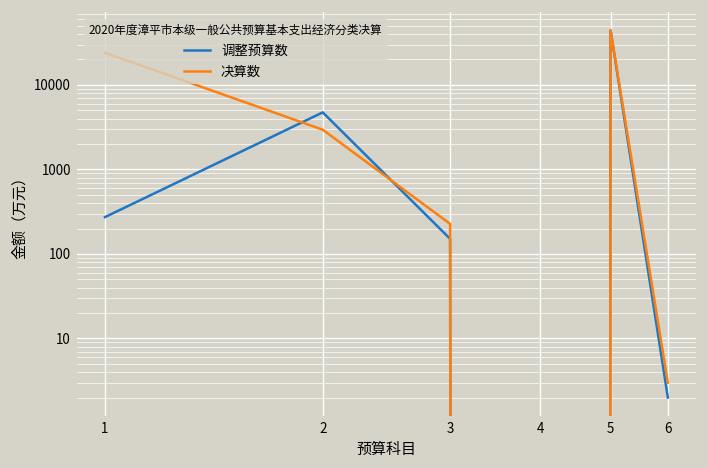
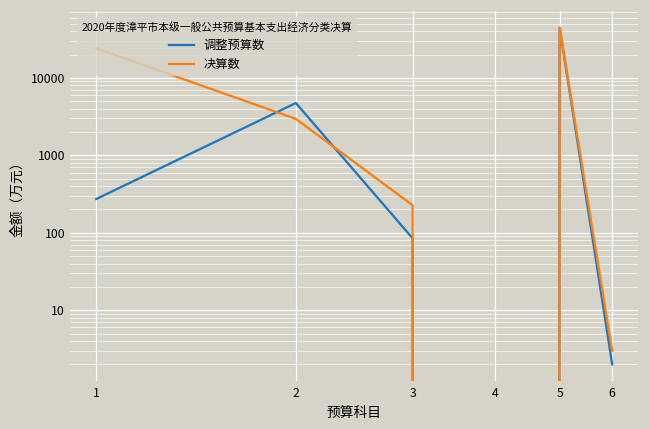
  {
    "调整预算数": {
      "1": 270,
      "2": 5000,
-     "3": 150,
+     "3": 90,
      "6": 2
    },
    "决算数": {
      "2": 3000,
      "3": 230,
      "6": 3
    }
  }
